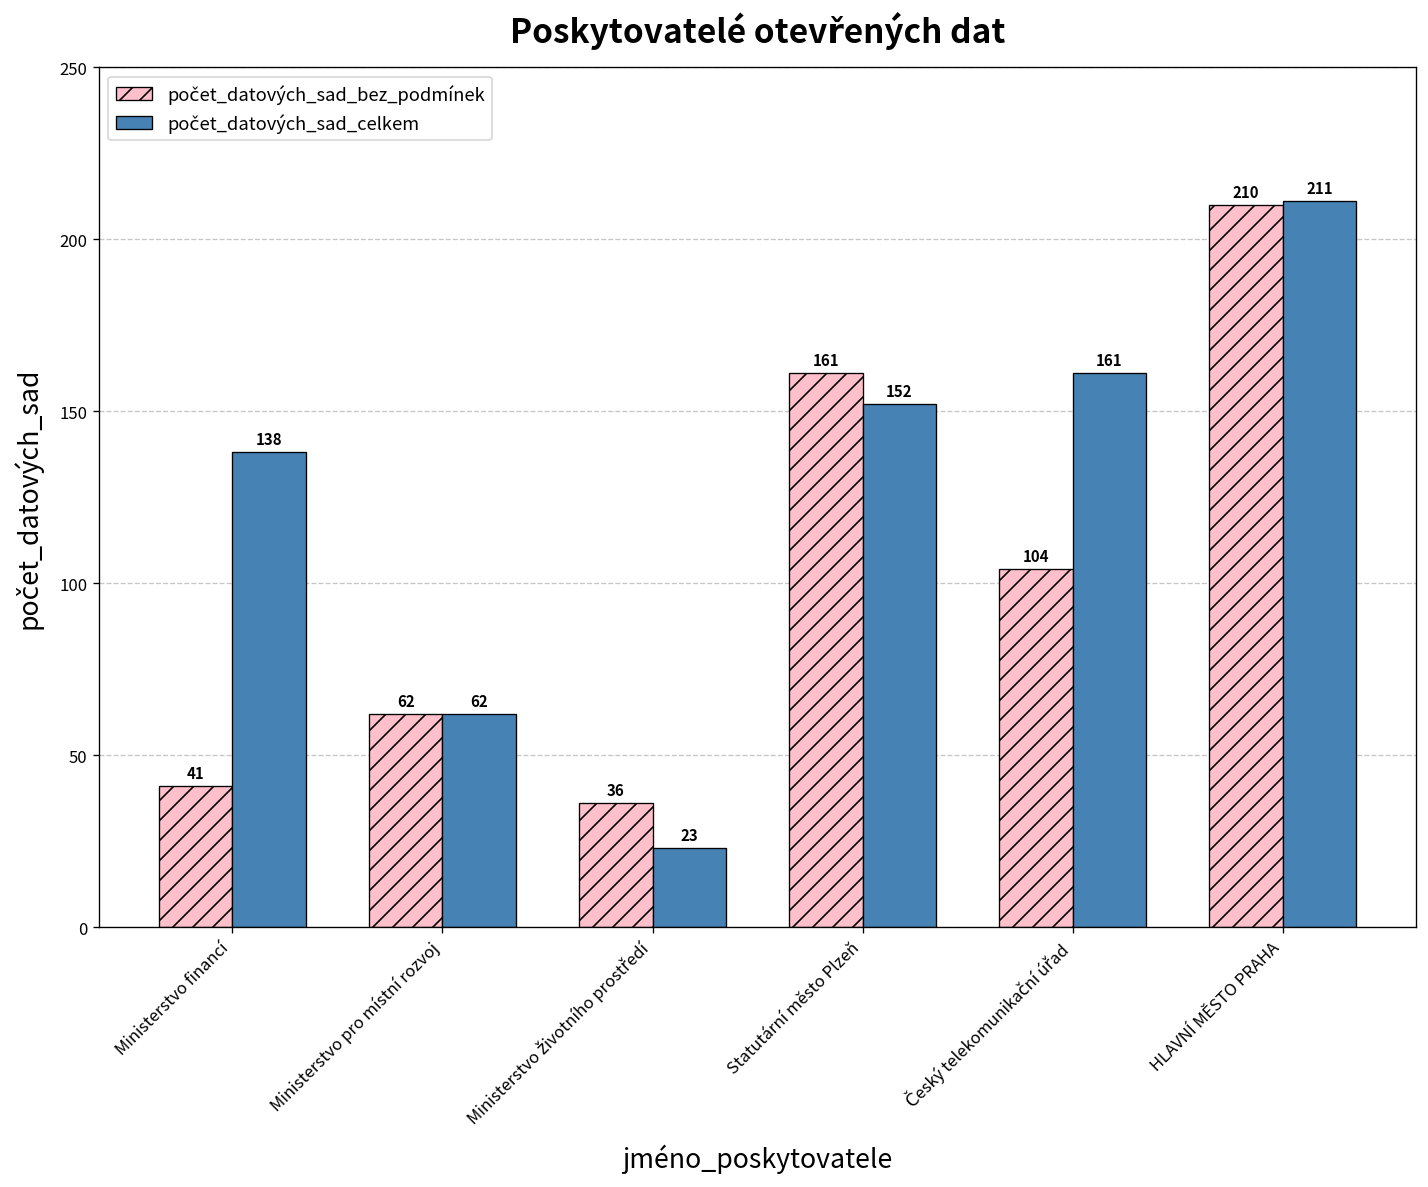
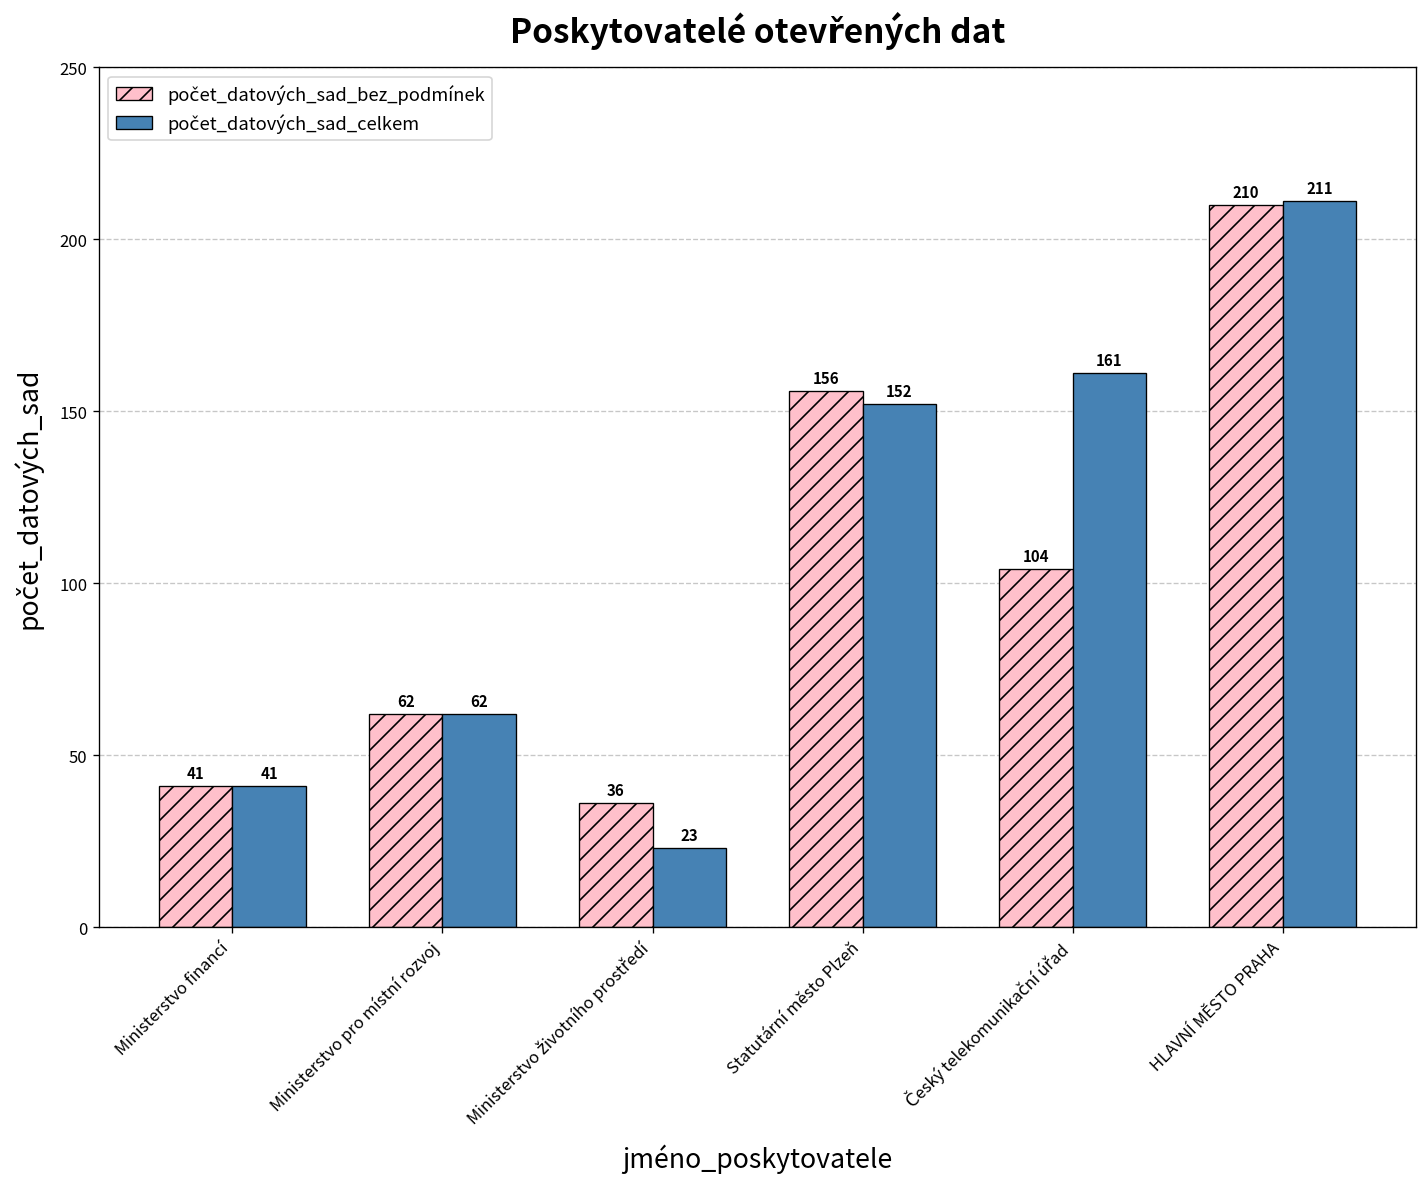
  {
    "počet_datových_sad_bez_podmínek": {
      "Ministerstvo financí": 41,
      "Ministerstvo pro místní rozvoj": 62,
      "Ministerstvo životního prostředí": 36,
-     "Statutární město Plzeň": 161,
+     "Statutární město Plzeň": 156,
      "Český telekomunikační úřad": 104,
      "HLAVNÍ MĚSTO PRAHA": 210
    },
    "počet_datových_sad_celkem": {
-     "Ministerstvo financí": 138,
+     "Ministerstvo financí": 41,
      "Ministerstvo pro místní rozvoj": 62,
      "Ministerstvo životního prostředí": 23,
      "Statutární město Plzeň": 152,
      "Český telekomunikační úřad": 161,
      "HLAVNÍ MĚSTO PRAHA": 211
    }
  }
